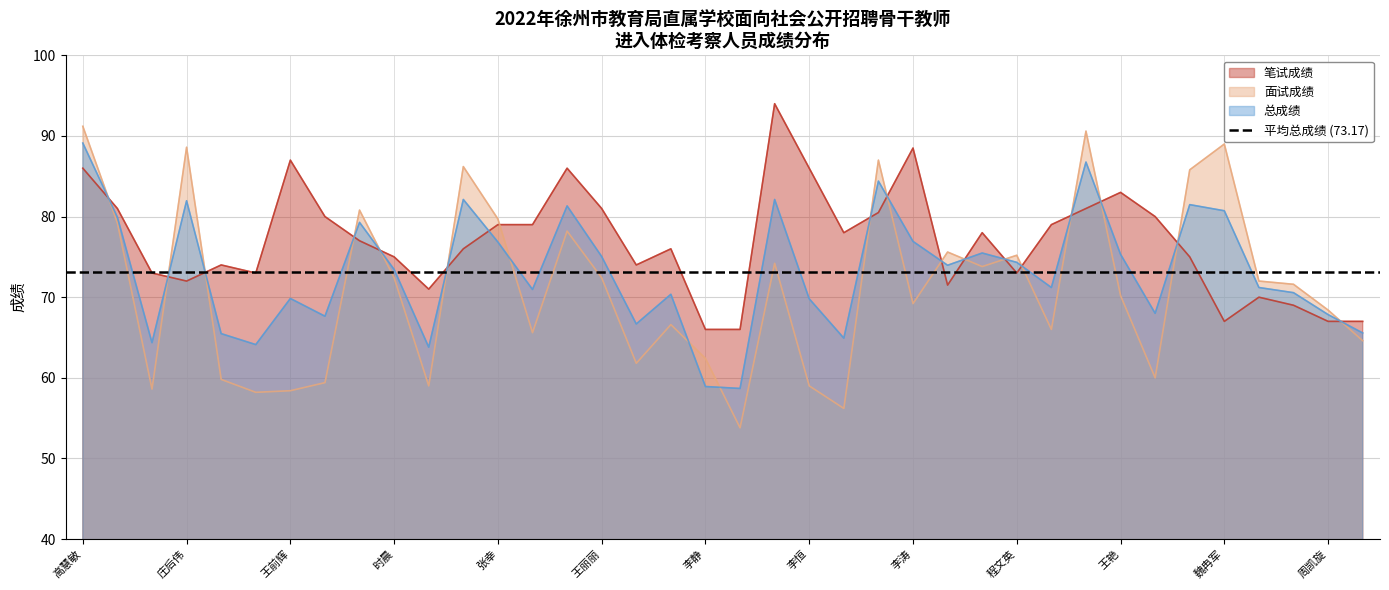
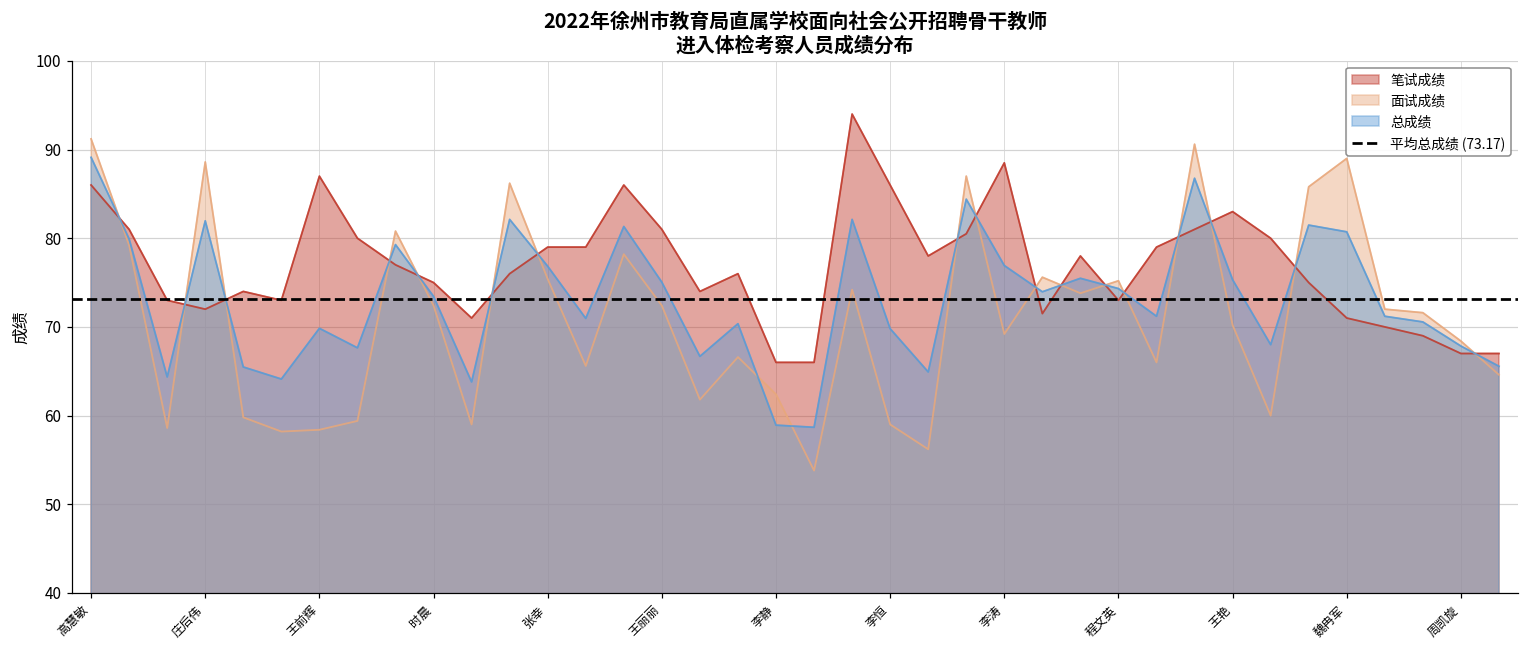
  {
    "笔试成绩": {
      "高慧敏": 86,
      "庄后伟": 72,
      "王前辉": 87,
      "时晨": 75,
      "张幸": 79,
      "王丽丽": 81,
      "李静": 66,
      "李恒": 86,
      "李涛": 89,
      "程文英": 73,
      "王艳": 83,
-     "魏冉军": 67,
+     "魏冉军": 71,
      "周凯旋": 67
    },
    "面试成绩": {
      "高慧敏": 91,
      "庄后伟": 89,
      "王前辉": 58,
      "时晨": 72,
-     "张幸": 80,
+     "张幸": 75,
      "王丽丽": 72,
      "李静": 62,
      "李恒": 59,
      "李涛": 69,
      "程文英": 75,
      "王艳": 70,
      "魏冉军": 89,
      "周凯旋": 68
    },
    "总成绩": {
      "高慧敏": 89,
      "庄后伟": 82,
      "王前辉": 70,
      "时晨": 73,
      "张幸": 77,
      "王丽丽": 75,
      "李静": 59,
      "李恒": 70,
      "李涛": 77,
      "程文英": 74,
      "王艳": 75,
      "魏冉军": 81,
      "周凯旋": 68
    }
  }
